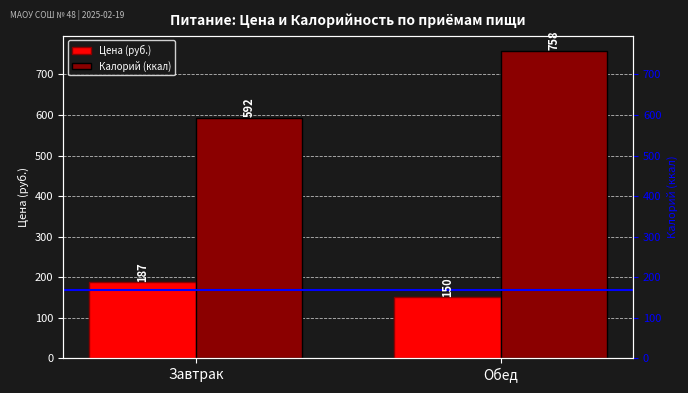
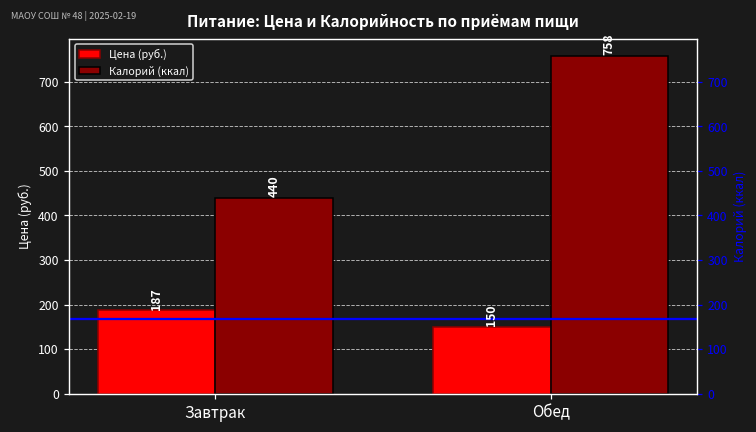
  {
    "Цена (руб.)": {
      "Завтрак": 187,
      "Обед": 150
    },
    "Калорий (ккал)": {
-     "Завтрак": 592,
+     "Завтрак": 440,
      "Обед": 758
    }
  }
